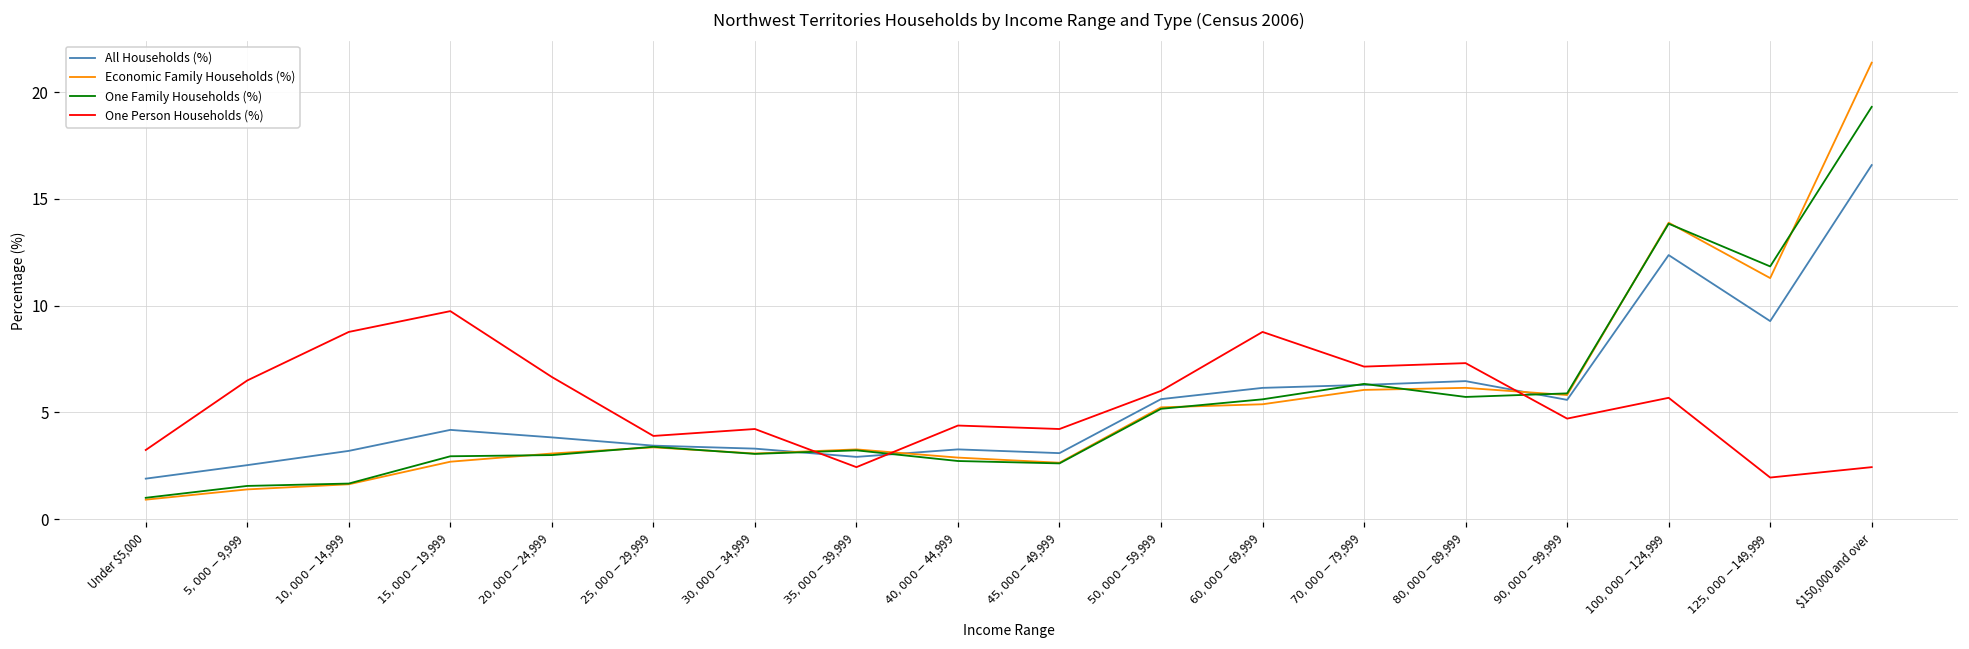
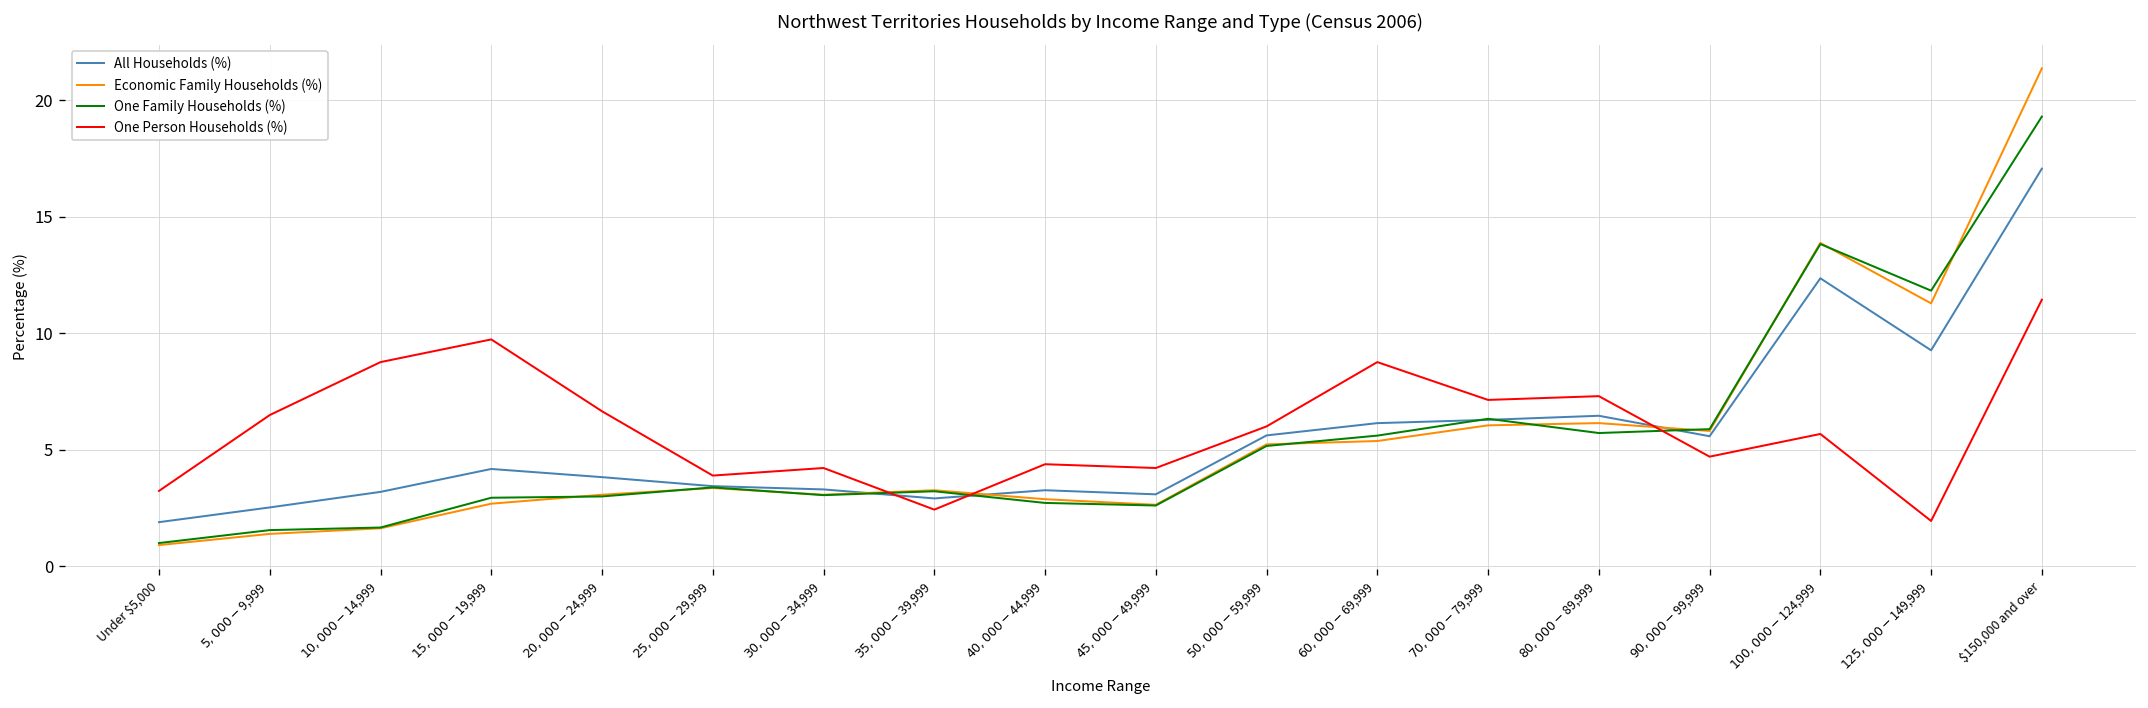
  {
    "All Households (%)": {
      "Under $5,000": 1.9,
-     "$150,000 and over": 16.6
+     "$150,000 and over": 17.1
    },
    "Economic Family Households (%)": {
      "$150,000 and over": 21.4
    },
    "One Family Households (%)": {
      "$150,000 and over": 19.3
    },
    "One Person Households (%)": {
      "Under $5,000": 3.2,
-     "$150,000 and over": 2.4
+     "$150,000 and over": 11.4
    }
  }
